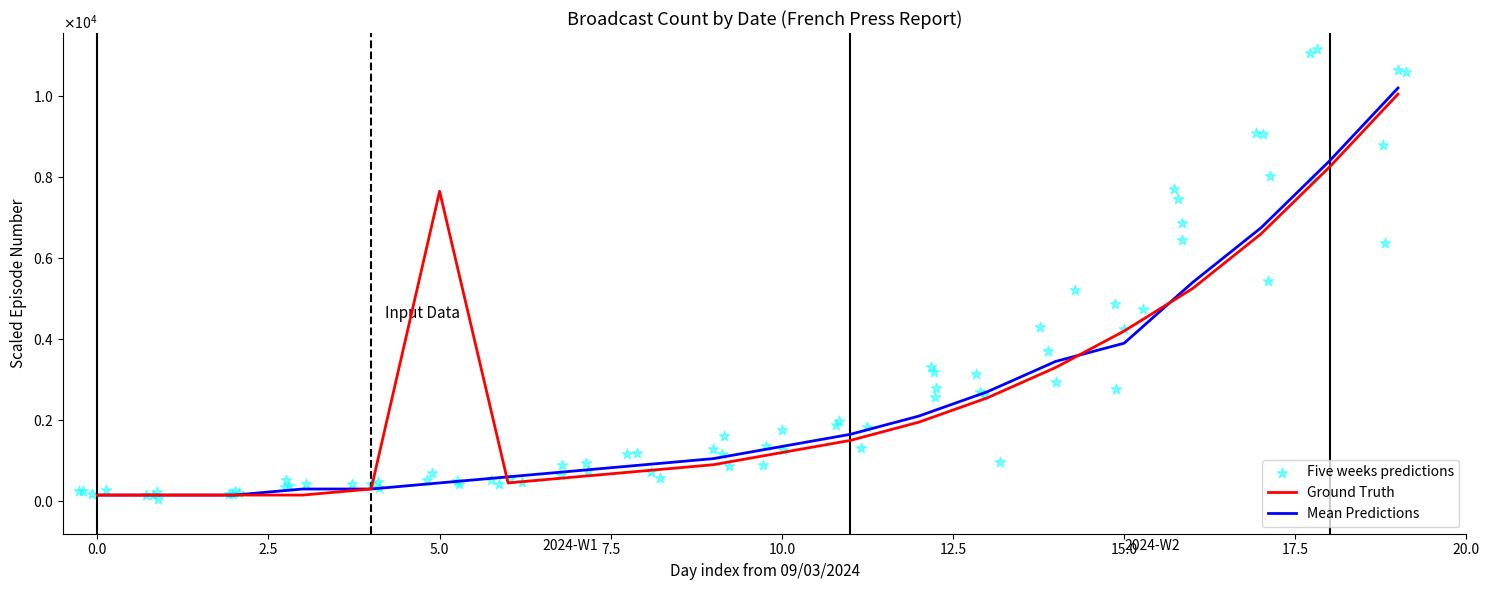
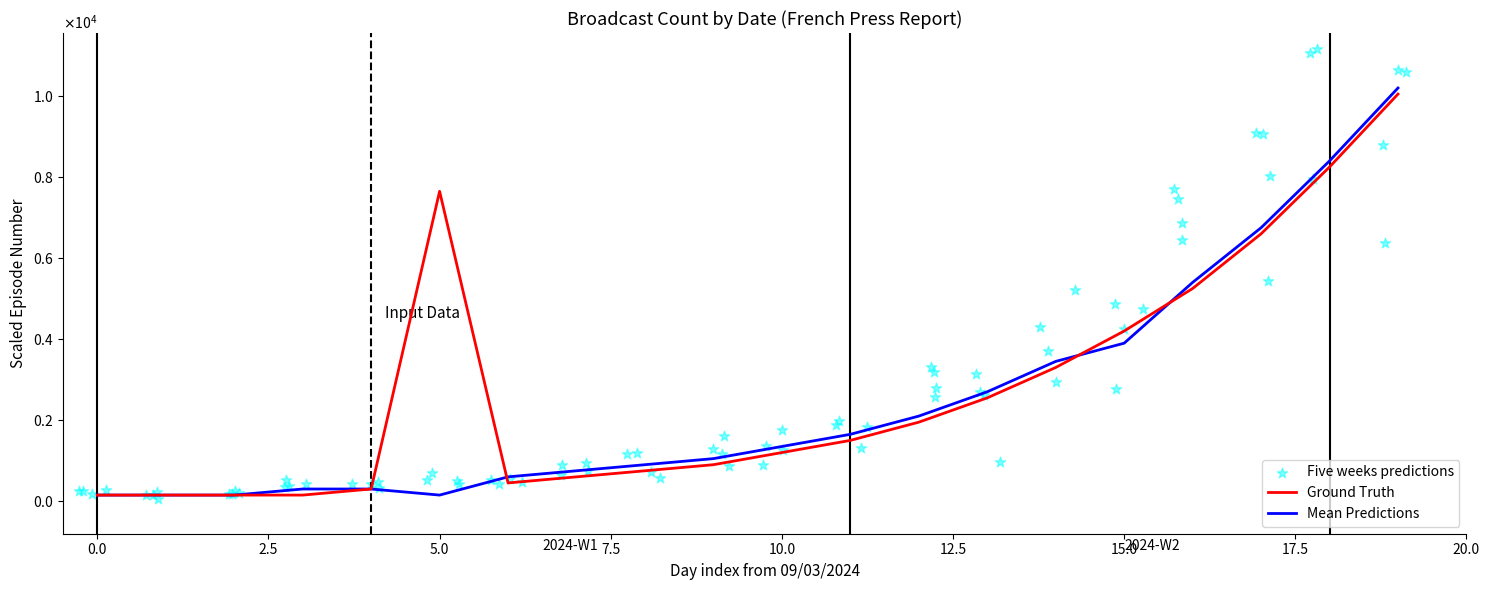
  {
    "Ground Truth": {
      "5.0": 7700
    },
    "Mean Predictions": {
-     "5.0": 500,
+     "5.0": 200,
      "10.0": 1400,
      "15.0": 3900
    }
  }
